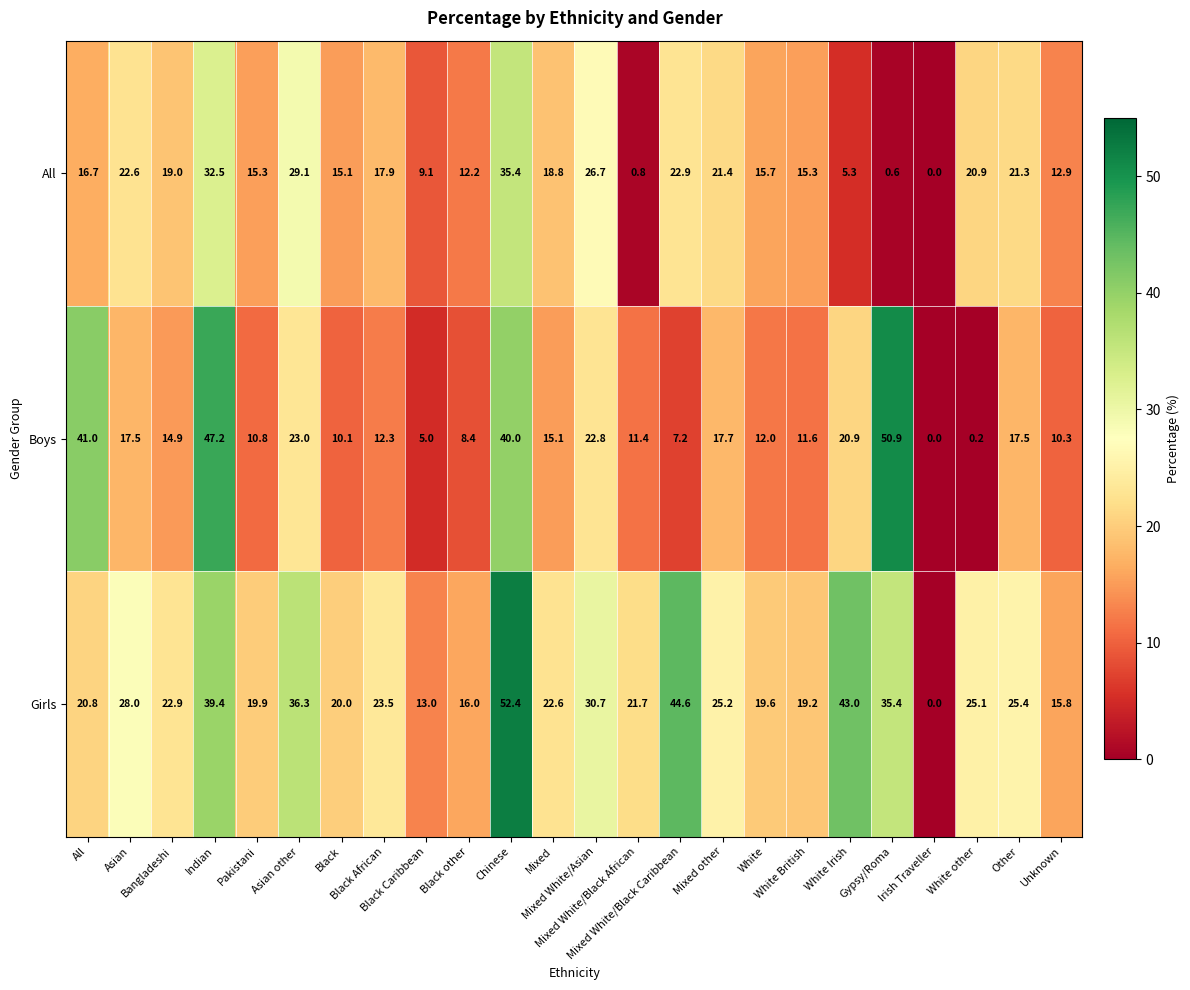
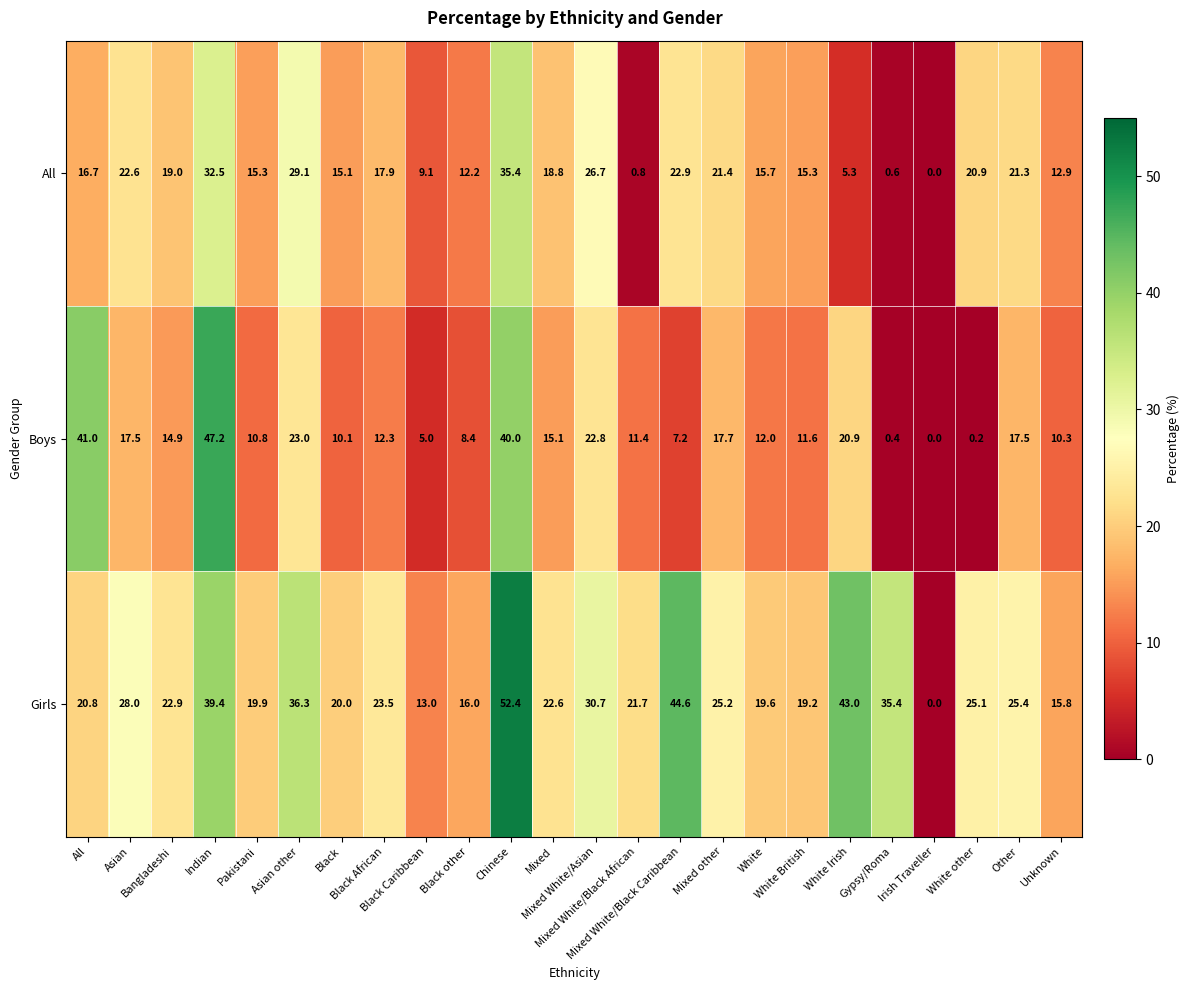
  {
    "All": {
      "All": 16.7,
      "Asian": 22.6,
      "Bangladeshi": 19.0,
      "Indian": 32.5,
      "Pakistani": 15.3,
      "Asian other": 29.1,
      "Black": 15.1,
      "Black African": 17.9,
      "Black Caribbean": 9.1,
      "Black other": 12.2,
      "Chinese": 35.4,
      "Mixed": 18.8,
      "Mixed White/Asian": 26.7,
      "Mixed White/Black African": 0.8,
      "Mixed White/Black Caribbean": 22.9,
      "Mixed other": 21.4,
      "White": 15.7,
      "White British": 15.3,
      "White Irish": 5.3,
      "Gypsy/Roma": 0.6,
      "Irish Traveller": 0.0,
      "White other": 20.9,
      "Other": 21.3,
      "Unknown": 12.9
    },
    "Boys": {
      "All": 41.0,
      "Asian": 17.5,
      "Bangladeshi": 14.9,
      "Indian": 47.2,
      "Pakistani": 10.8,
      "Asian other": 23.0,
      "Black": 10.1,
      "Black African": 12.3,
      "Black Caribbean": 5.0,
      "Black other": 8.4,
      "Chinese": 40.0,
      "Mixed": 15.1,
      "Mixed White/Asian": 22.8,
      "Mixed White/Black African": 11.4,
      "Mixed White/Black Caribbean": 7.2,
      "Mixed other": 17.7,
      "White": 12.0,
      "White British": 11.6,
      "White Irish": 20.9,
-     "Gypsy/Roma": 50.9,
+     "Gypsy/Roma": 0.4,
      "Irish Traveller": 0.0,
      "White other": 0.2,
      "Other": 17.5,
      "Unknown": 10.3
    },
    "Girls": {
      "All": 20.8,
      "Asian": 28.0,
      "Bangladeshi": 22.9,
      "Indian": 39.4,
      "Pakistani": 19.9,
      "Asian other": 36.3,
      "Black": 20.0,
      "Black African": 23.5,
      "Black Caribbean": 13.0,
      "Black other": 16.0,
      "Chinese": 52.4,
      "Mixed": 22.6,
      "Mixed White/Asian": 30.7,
      "Mixed White/Black African": 21.7,
      "Mixed White/Black Caribbean": 44.6,
      "Mixed other": 25.2,
      "White": 19.6,
      "White British": 19.2,
      "White Irish": 43.0,
      "Gypsy/Roma": 35.4,
      "Irish Traveller": 0.0,
      "White other": 25.1,
      "Other": 25.4,
      "Unknown": 15.8
    }
  }
